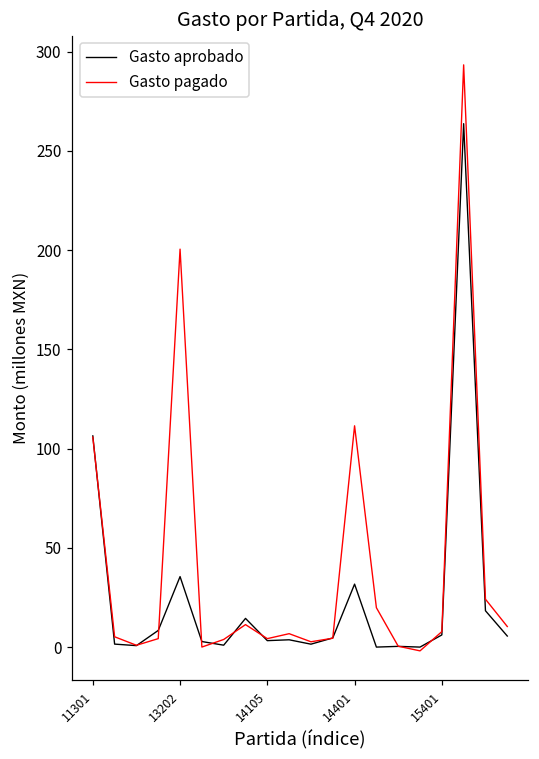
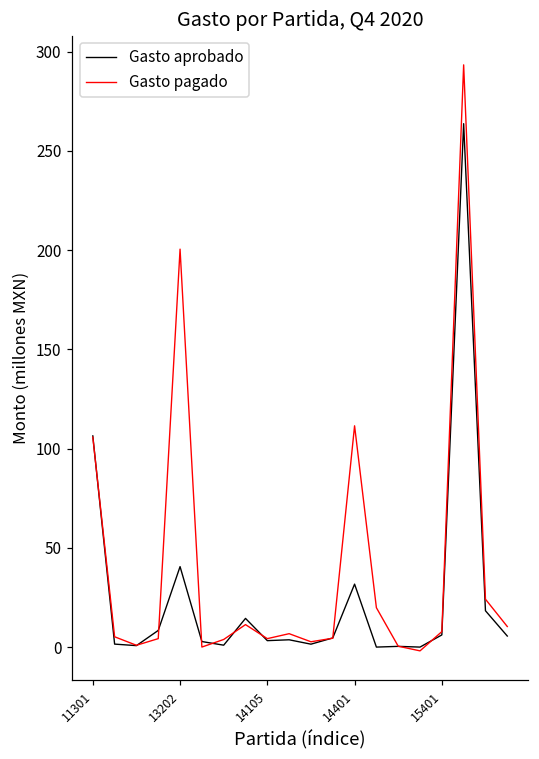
  {
    "Gasto aprobado": {
-     "13202": 36,
+     "13202": 41,
      "14401": 32,
      "15401": 6
    },
    "Gasto pagado": {
      "13202": 201,
      "14401": 111,
      "15401": 8
    }
  }
